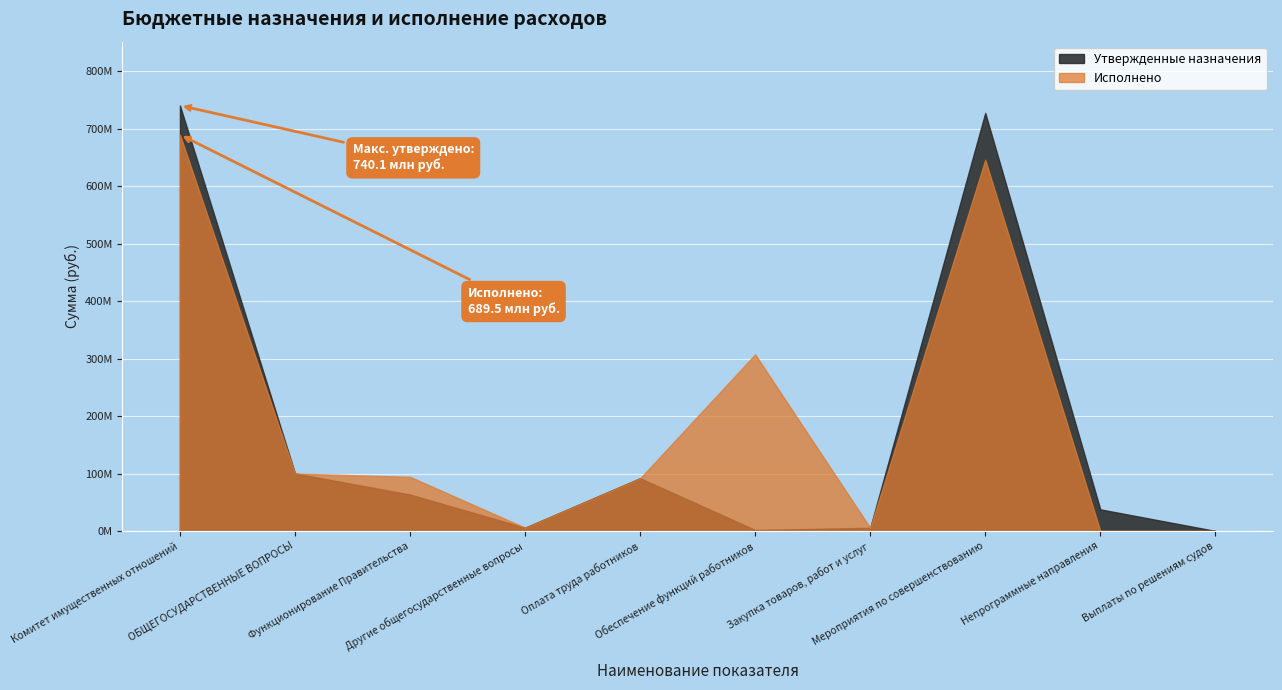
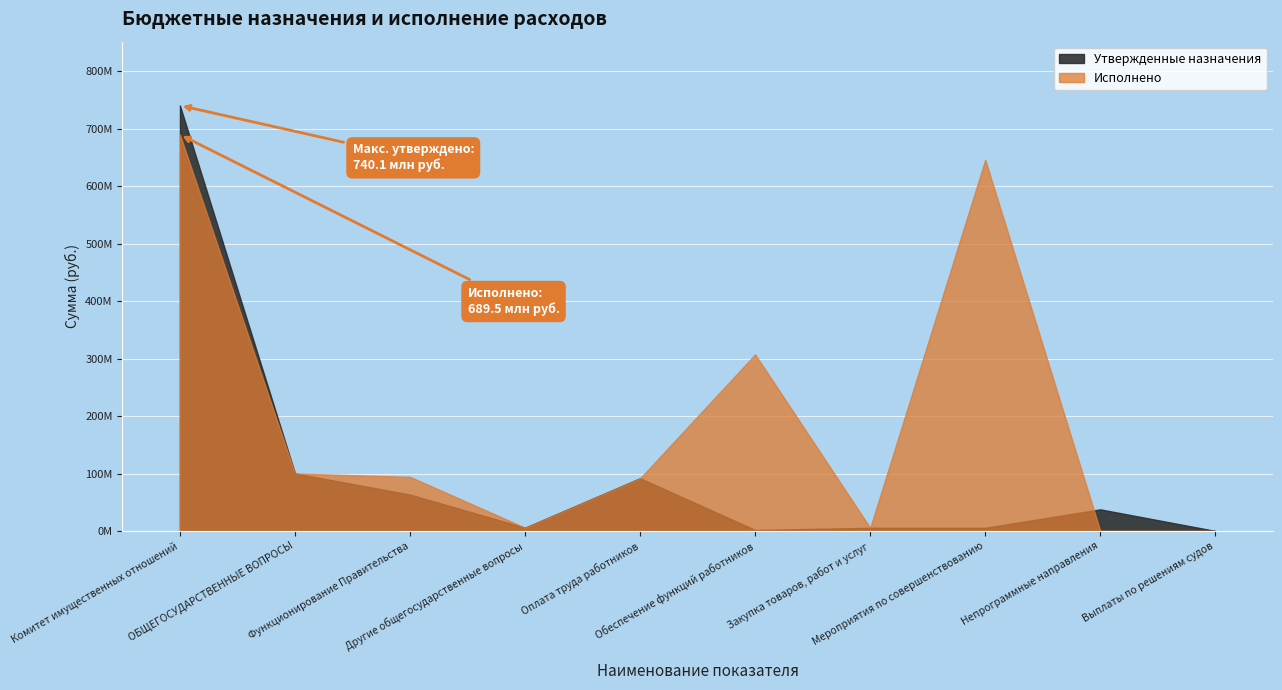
  {
    "Утвержденные назначения": {
      "Функционирование Правительства": "60М",
-     "Мероприятия по совершенствованию": "730М",
+     "Мероприятия по совершенствованию": "10М",
      "Непрограммные направления": "40М"
    },
    "Исполнено": {
      "Функционирование Правительства": "90М",
      "Обеспечение функций работников": "310М",
      "Мероприятия по совершенствованию": "650М"
    }
  }
